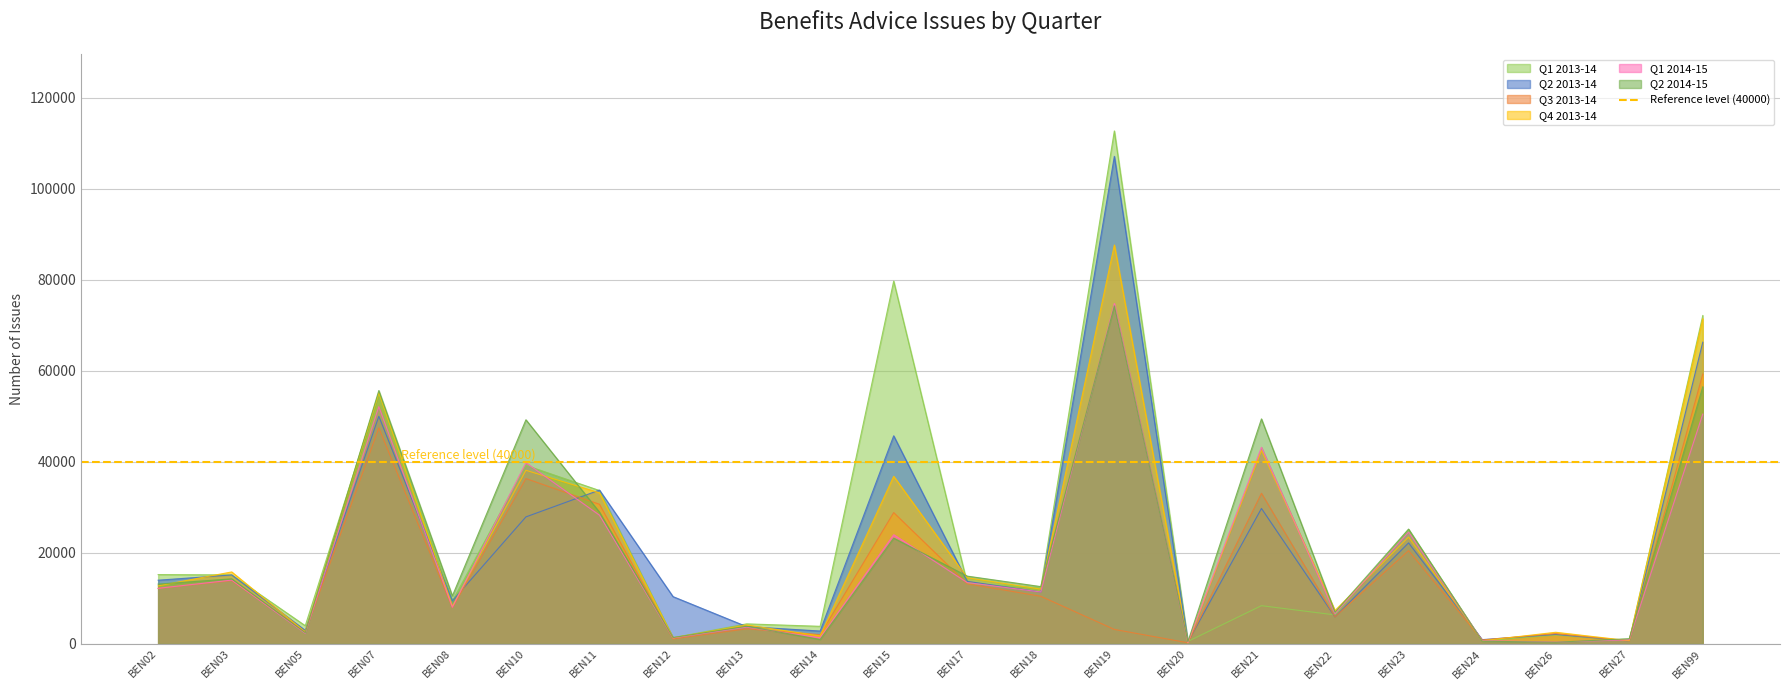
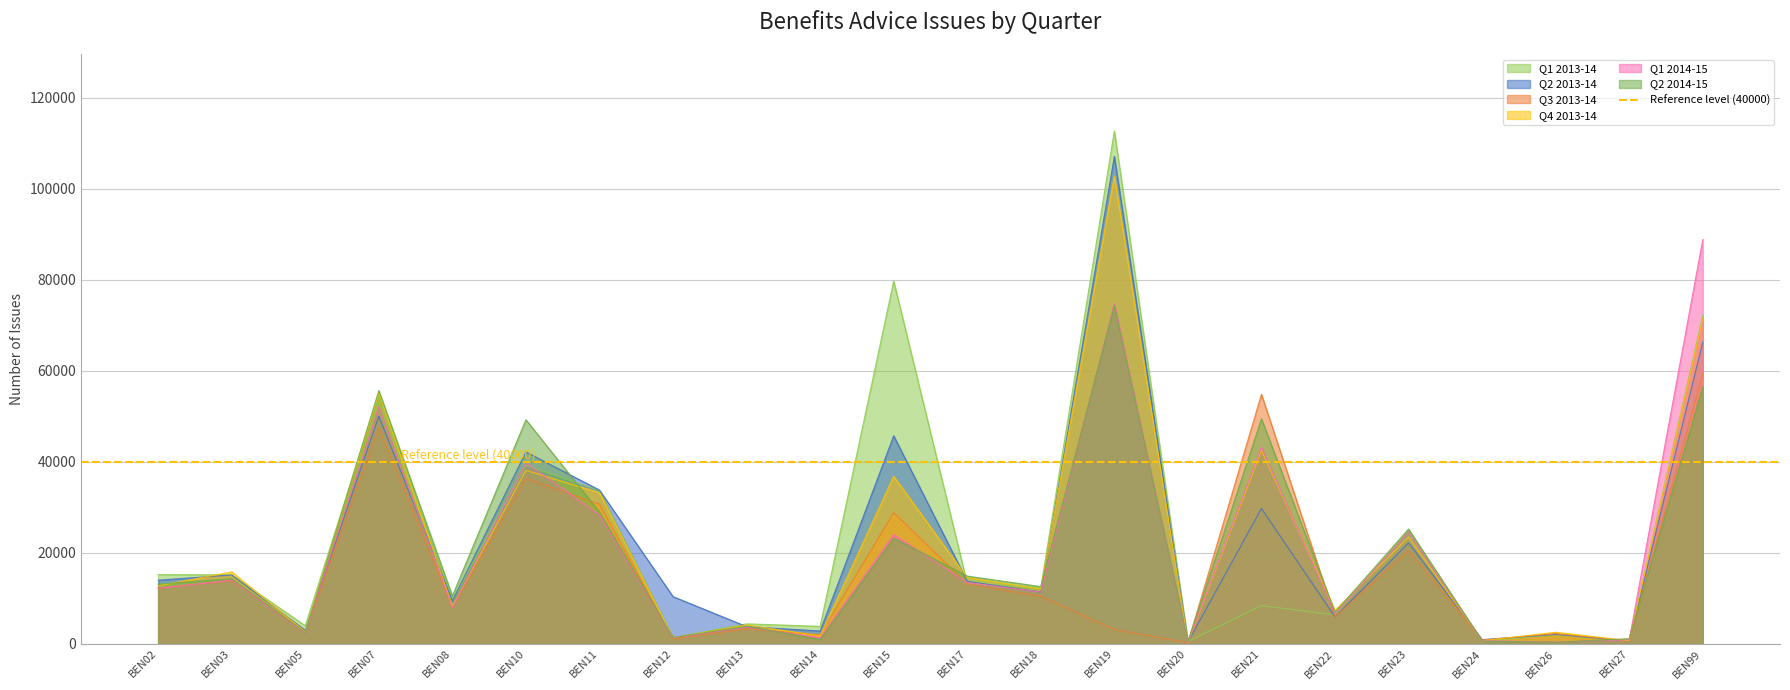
  {
    "Q2 2013-14": {
      "BEN02": 14000,
      "BEN07": 50000,
-     "BEN10": 28000,
+     "BEN10": 42000,
      "BEN12": 10000,
      "BEN14": 3000,
      "BEN15": 46000,
      "BEN19": 107000,
      "BEN21": 30000,
      "BEN23": 22000,
      "BEN99": 66000
    },
    "Q3 2013-14": {
      "BEN07": 47000,
      "BEN10": 36000,
      "BEN11": 31000,
      "BEN15": 29000,
      "BEN18": 10000,
      "BEN19": 3000,
-     "BEN21": 33000,
+     "BEN21": 55000,
      "BEN23": 20000,
      "BEN99": 59000
    },
    "Q4 2013-14": {
      "BEN03": 16000,
      "BEN10": 38000,
      "BEN15": 37000,
-     "BEN19": 88000,
+     "BEN19": 103000,
      "BEN21": 43000,
      "BEN23": 23000,
      "BEN99": 71000
    },
    "Q1 2014-15": {
      "BEN07": 52000,
      "BEN10": 40000,
      "BEN11": 28000,
      "BEN15": 24000,
      "BEN21": 43000,
-     "BEN99": 51000
+     "BEN99": 89000
    }
  }
